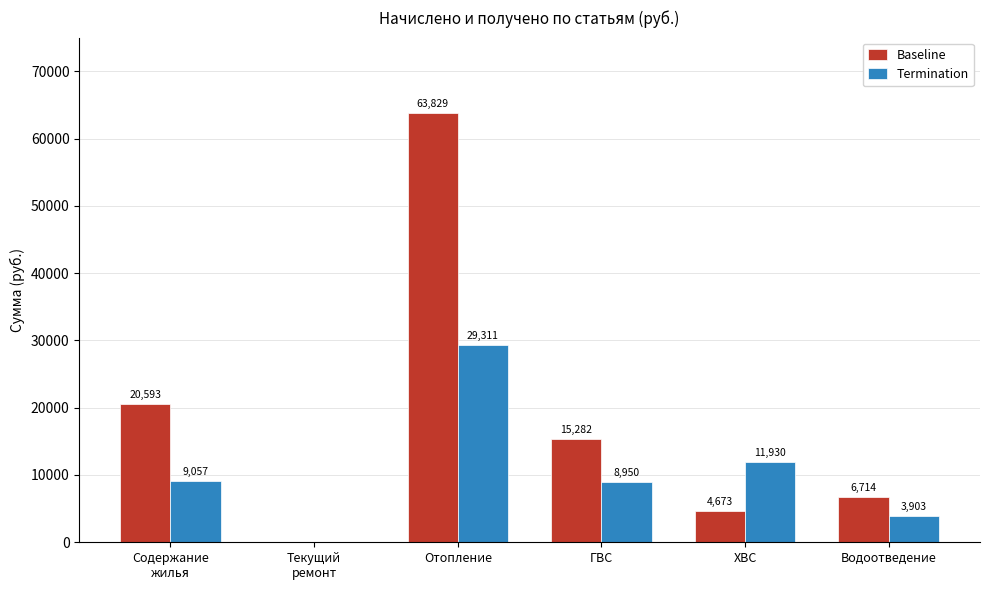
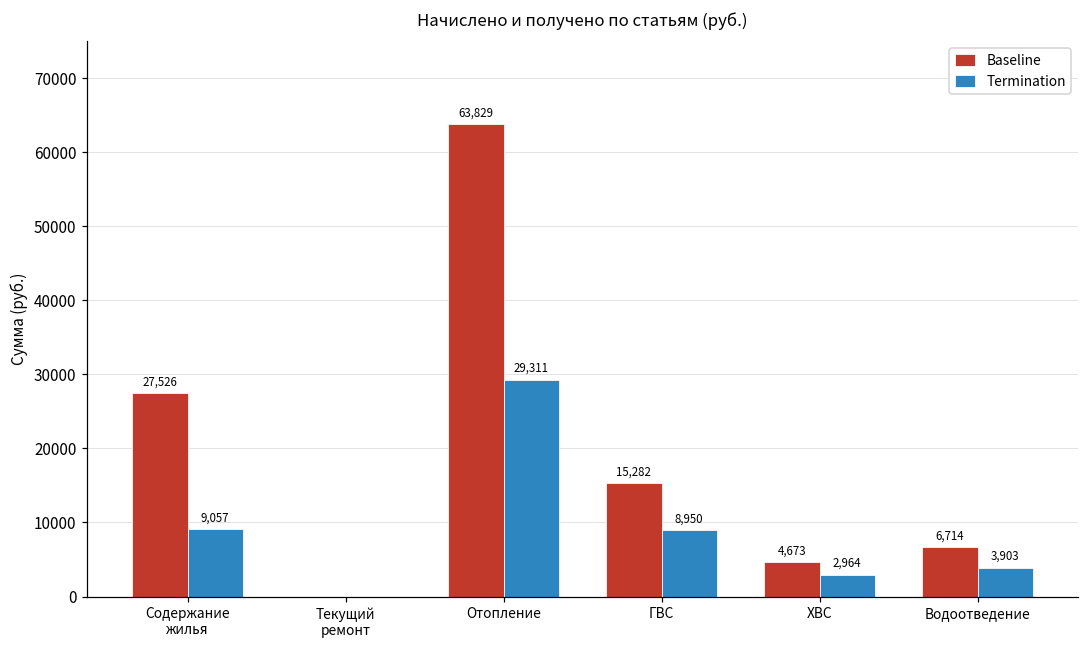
  {
    "Baseline": {
-     "Содержание жилья": "20,593",
+     "Содержание жилья": "27,526",
      "Отопление": "63,829",
      "ГВС": "15,282",
      "ХВС": "4,673",
      "Водоотведение": "6,714"
    },
    "Termination": {
      "Содержание жилья": "9,057",
      "Отопление": "29,311",
      "ГВС": "8,950",
-     "ХВС": "11,930",
+     "ХВС": "2,964",
      "Водоотведение": "3,903"
    }
  }
